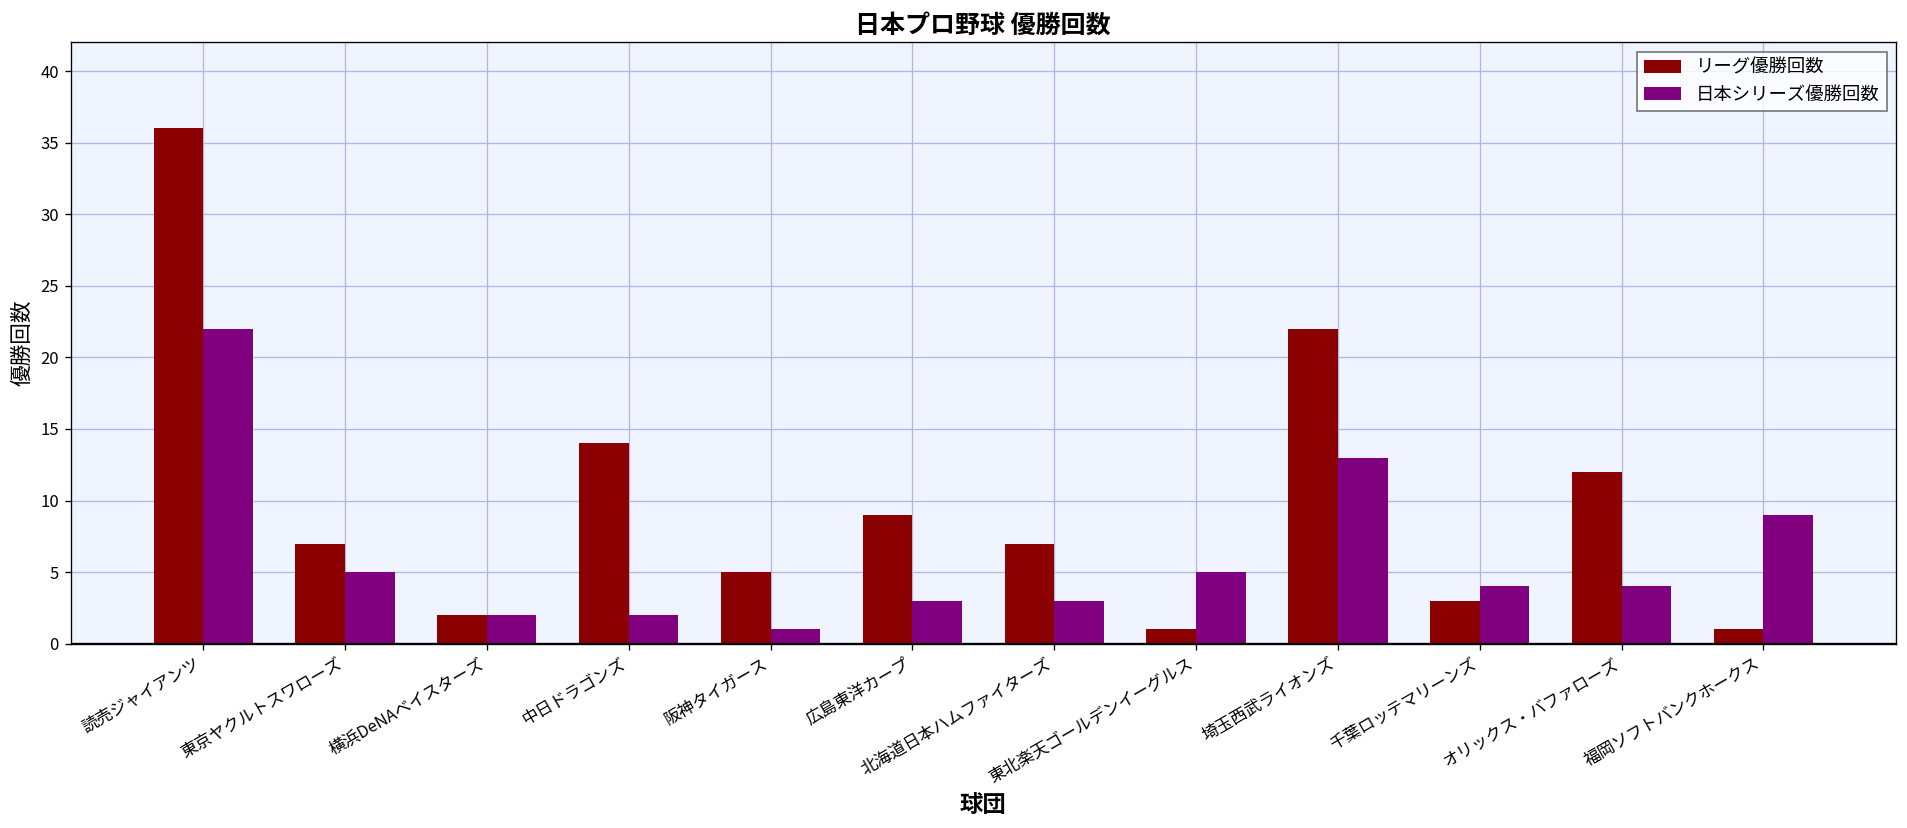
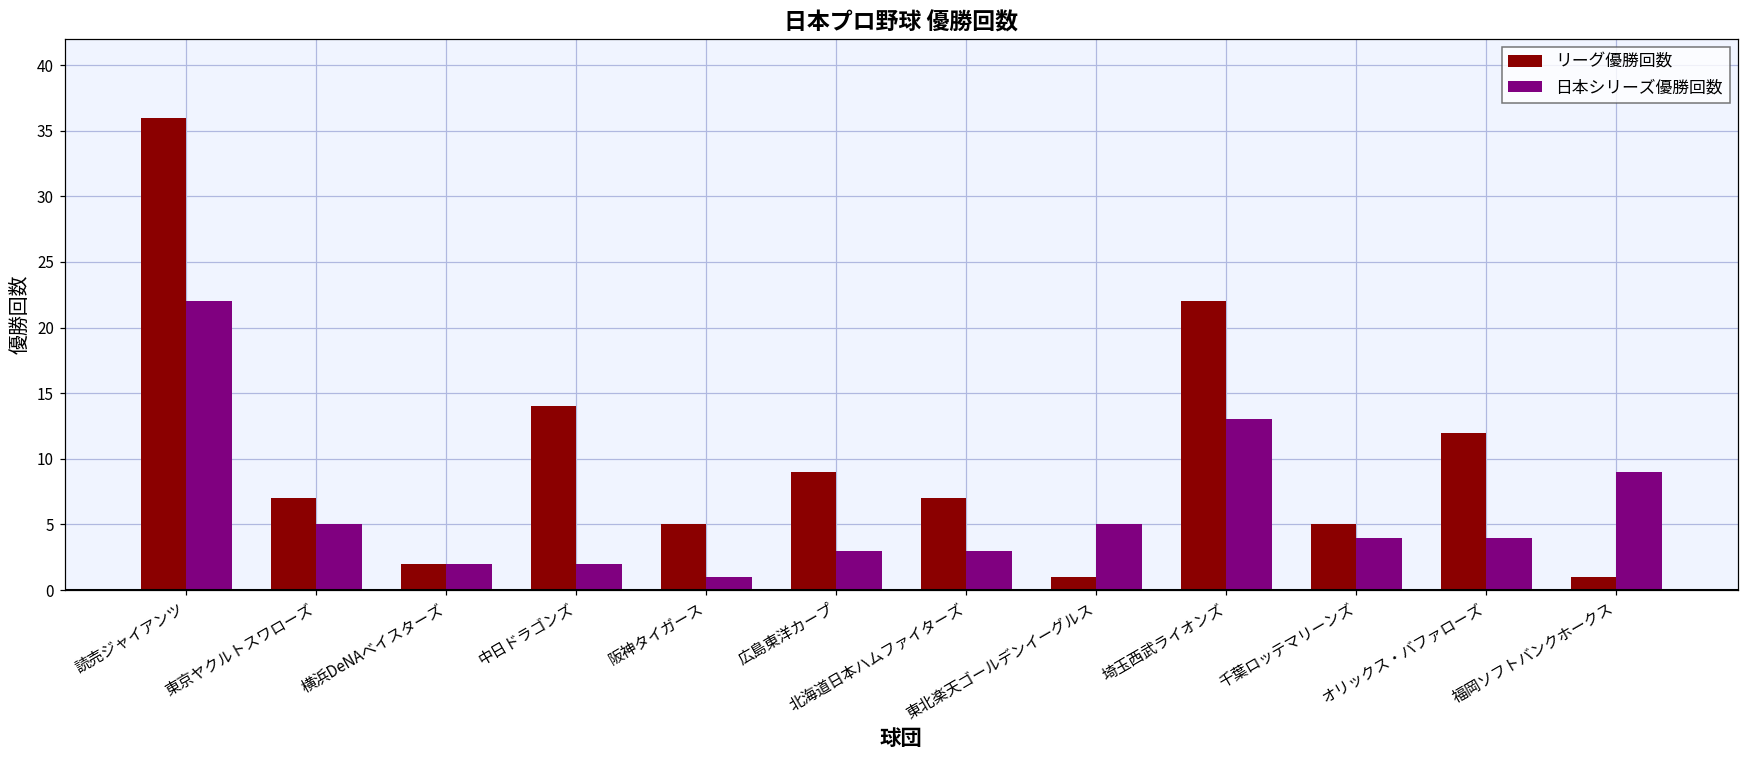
  {
    "リーグ優勝回数": {
      "読売ジャイアンツ": 36,
      "東京ヤクルトスワローズ": 7,
      "横浜DeNAベイスターズ": 2,
      "中日ドラゴンズ": 14,
      "阪神タイガース": 5,
      "広島東洋カープ": 9,
      "北海道日本ハムファイターズ": 7,
      "東北楽天ゴールデンイーグルス": 1,
      "埼玉西武ライオンズ": 22,
-     "千葉ロッテマリーンズ": 3,
+     "千葉ロッテマリーンズ": 5,
      "オリックス・バファローズ": 12,
      "福岡ソフトバンクホークス": 1
    },
    "日本シリーズ優勝回数": {
      "読売ジャイアンツ": 22,
      "東京ヤクルトスワローズ": 5,
      "横浜DeNAベイスターズ": 2,
      "中日ドラゴンズ": 2,
      "阪神タイガース": 1,
      "広島東洋カープ": 3,
      "北海道日本ハムファイターズ": 3,
      "東北楽天ゴールデンイーグルス": 5,
      "埼玉西武ライオンズ": 13,
      "千葉ロッテマリーンズ": 4,
      "オリックス・バファローズ": 4,
      "福岡ソフトバンクホークス": 9
    }
  }
